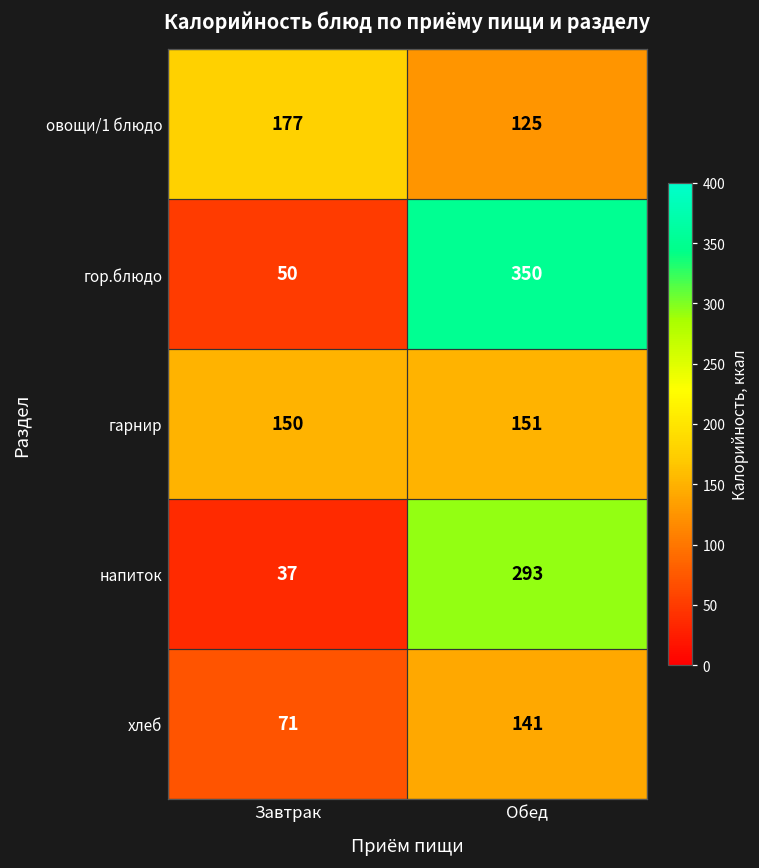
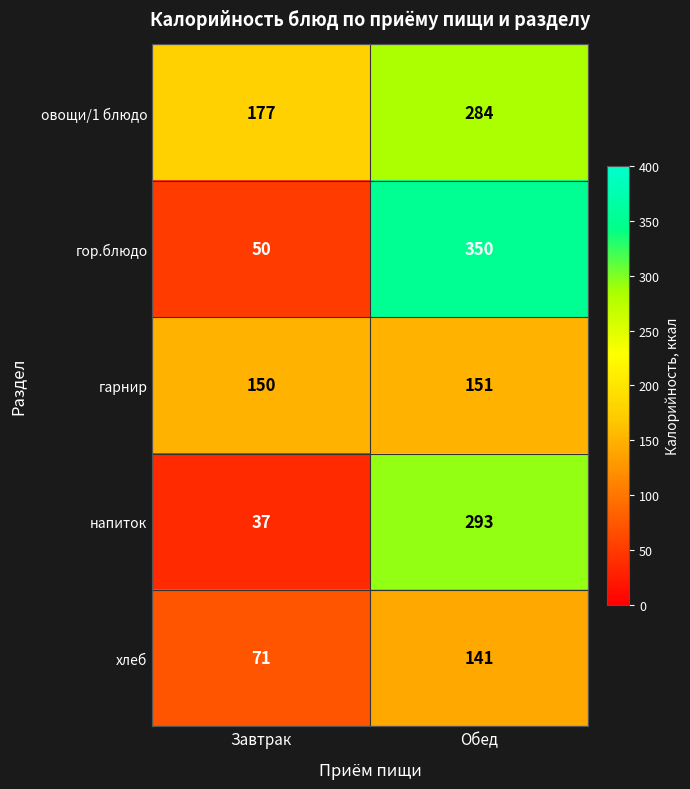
  {
    "овощи/1 блюдо": {
      "Завтрак": 177,
-     "Обед": 125
+     "Обед": 284
    },
    "гор.блюдо": {
      "Завтрак": 50,
      "Обед": 350
    },
    "гарнир": {
      "Завтрак": 150,
      "Обед": 151
    },
    "напиток": {
      "Завтрак": 37,
      "Обед": 293
    },
    "хлеб": {
      "Завтрак": 71,
      "Обед": 141
    }
  }
